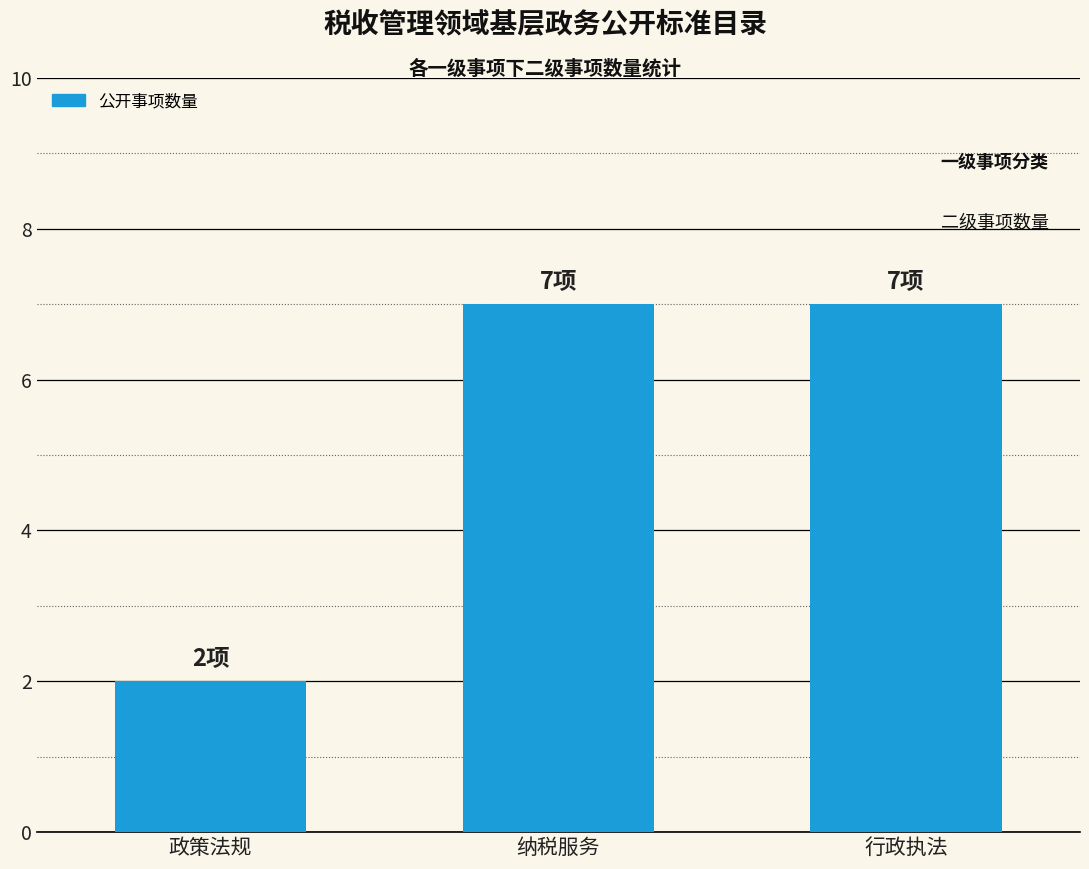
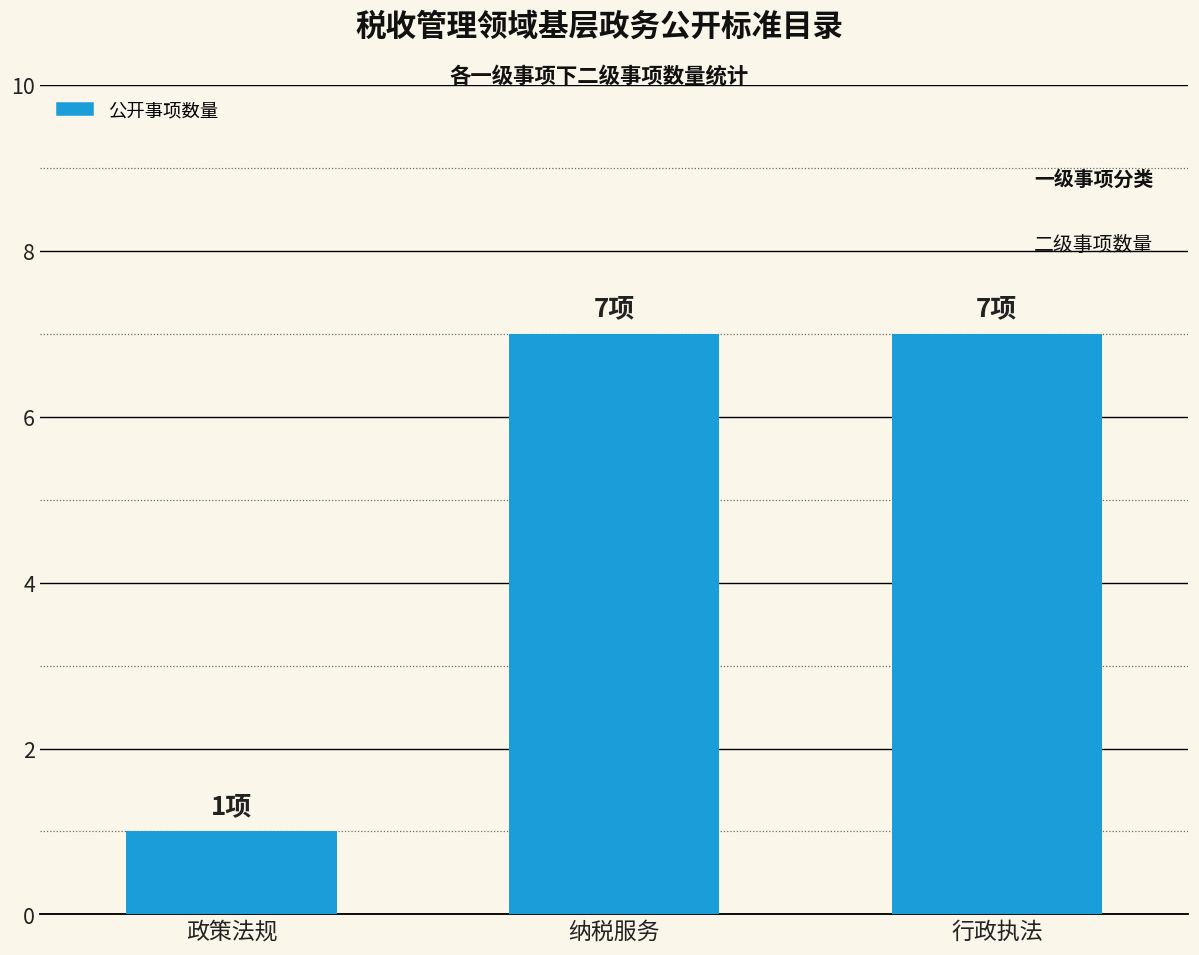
  {
-   "政策法规": "2项",
+   "政策法规": "1项",
    "纳税服务": "7项",
    "行政执法": "7项"
  }
